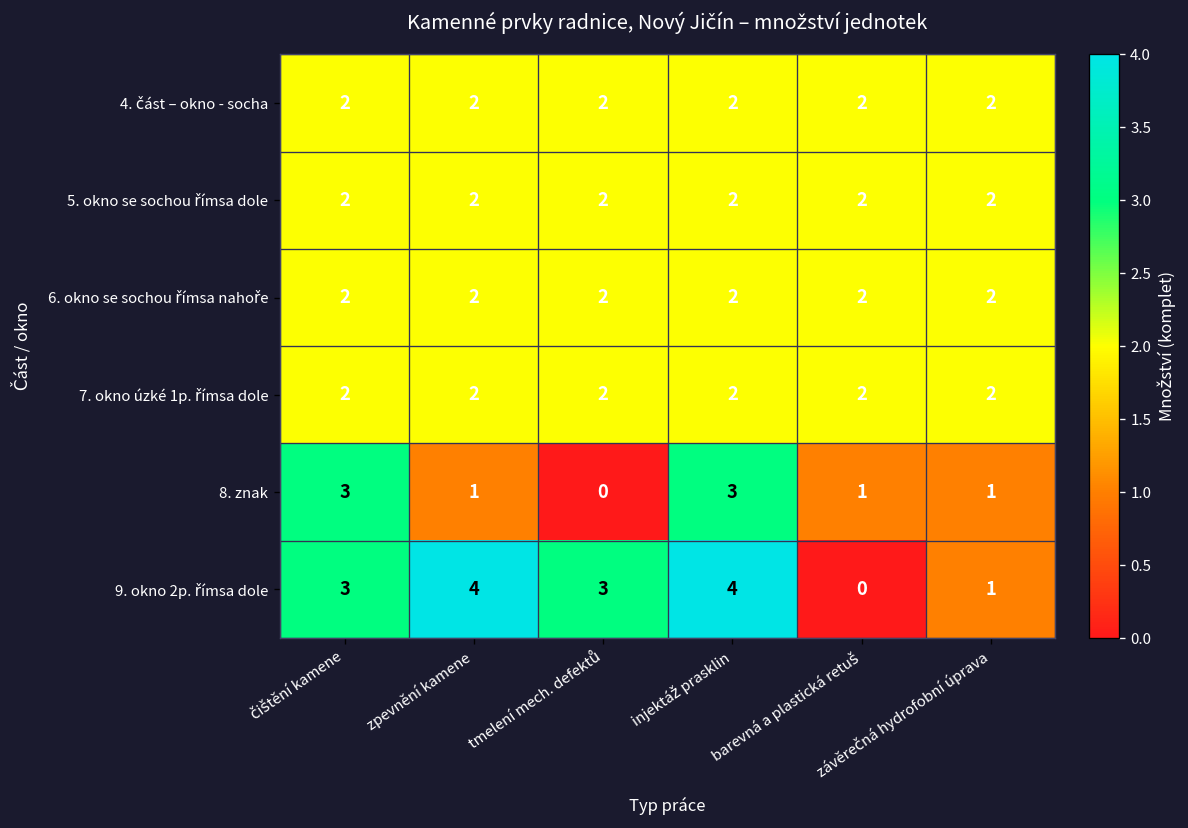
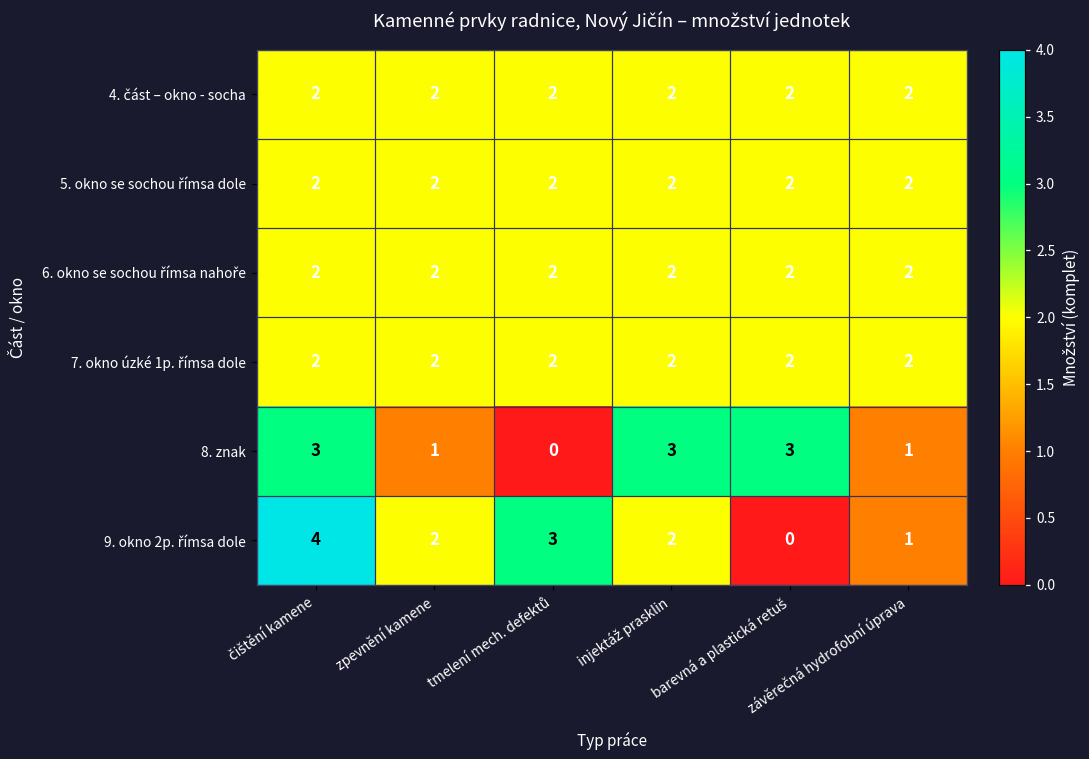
  {
    "4. část – okno - socha": {
      "čištění kamene": 2,
      "zpevnění kamene": 2,
      "tmelení mech. defektů": 2,
      "injektáž prasklin": 2,
      "barevná a plastická retuš": 2,
      "závěrečná hydrofobní úprava": 2
    },
    "5. okno se sochou římsa dole": {
      "čištění kamene": 2,
      "zpevnění kamene": 2,
      "tmelení mech. defektů": 2,
      "injektáž prasklin": 2,
      "barevná a plastická retuš": 2,
      "závěrečná hydrofobní úprava": 2
    },
    "6. okno se sochou římsa nahoře": {
      "čištění kamene": 2,
      "zpevnění kamene": 2,
      "tmelení mech. defektů": 2,
      "injektáž prasklin": 2,
      "barevná a plastická retuš": 2,
      "závěrečná hydrofobní úprava": 2
    },
    "7. okno úzké 1p. římsa dole": {
      "čištění kamene": 2,
      "zpevnění kamene": 2,
      "tmelení mech. defektů": 2,
      "injektáž prasklin": 2,
      "barevná a plastická retuš": 2,
      "závěrečná hydrofobní úprava": 2
    },
    "8. znak": {
      "čištění kamene": 3,
      "zpevnění kamene": 1,
      "tmelení mech. defektů": 0,
      "injektáž prasklin": 3,
-     "barevná a plastická retuš": 1,
+     "barevná a plastická retuš": 3,
      "závěrečná hydrofobní úprava": 1
    },
    "9. okno 2p. římsa dole": {
-     "čištění kamene": 3,
-     "zpevnění kamene": 4,
+     "čištění kamene": 4,
+     "zpevnění kamene": 2,
      "tmelení mech. defektů": 3,
-     "injektáž prasklin": 4,
+     "injektáž prasklin": 2,
      "barevná a plastická retuš": 0,
      "závěrečná hydrofobní úprava": 1
    }
  }
